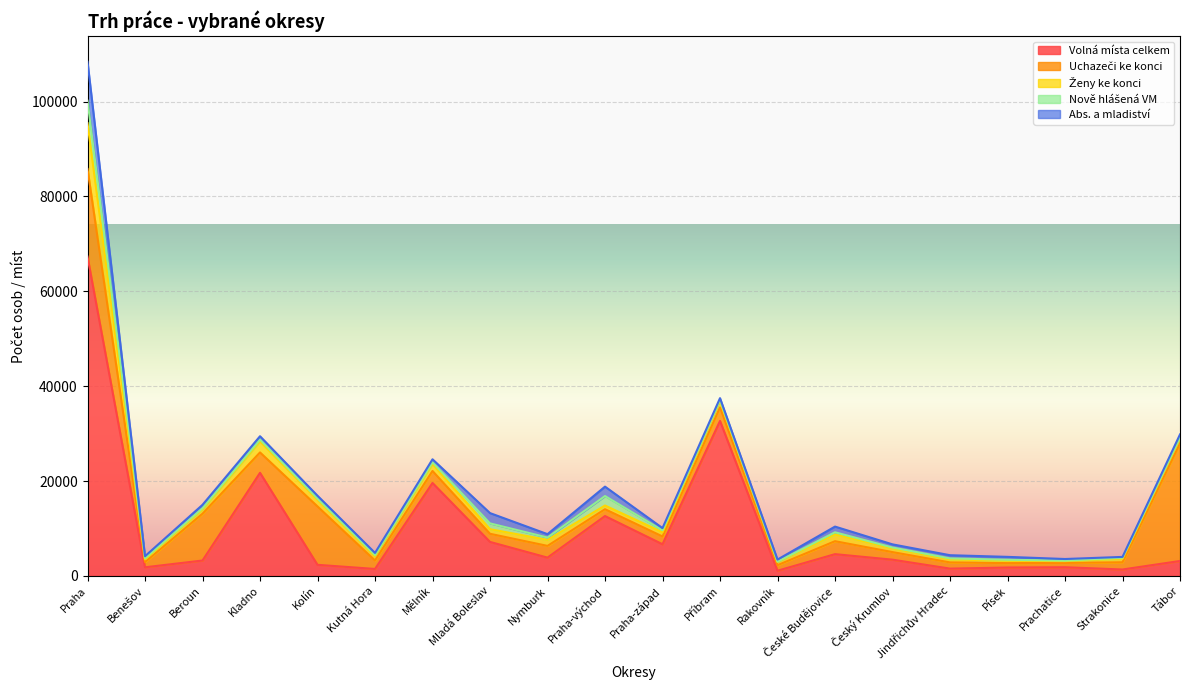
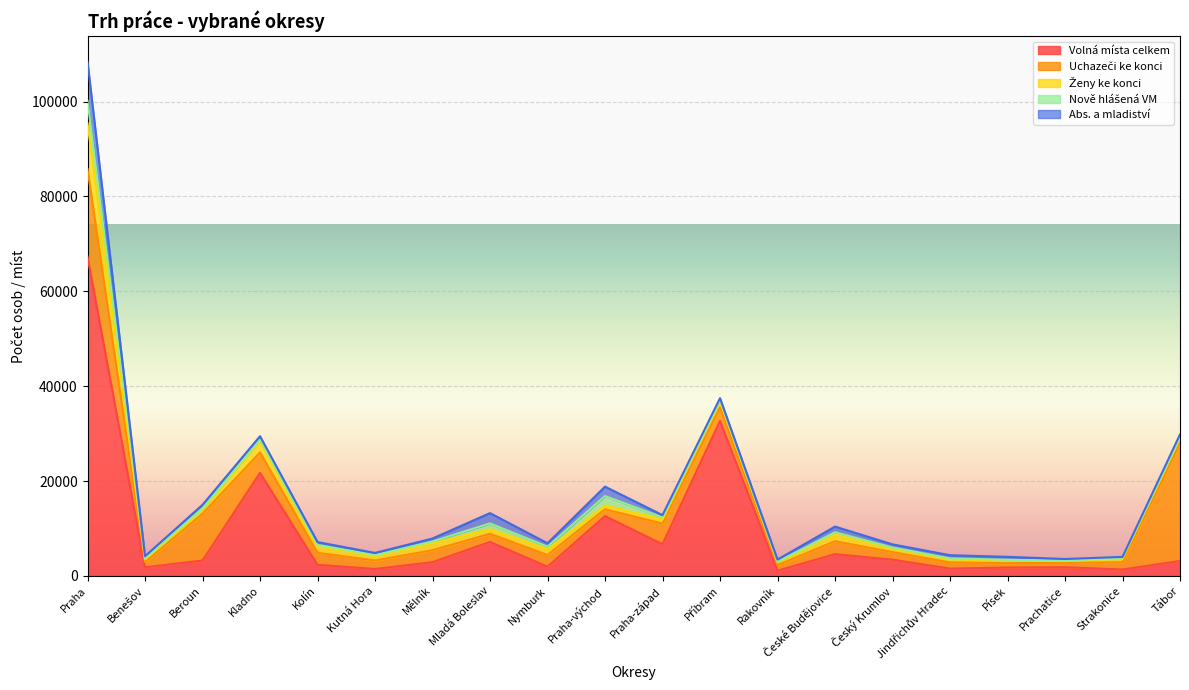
  {
    "Volná místa celkem": {
      "Praha": 67000,
      "Benešov": 2000,
      "Beroun": 3000,
      "Kladno": 22000,
      "Kolín": 2000,
      "Kutná Hora": 1000,
-     "Mělník": 20000,
+     "Mělník": 3000,
      "Mladá Boleslav": 7000,
-     "Nymburk": 4000,
+     "Nymburk": 2000,
      "Praha-východ": 13000,
      "Praha-západ": 7000,
      "Příbram": 33000,
      "Rakovník": 1000,
      "České Budějovice": 5000,
      "Český Krumlov": 3000,
      "Jindřichův Hradec": 2000,
      "Písek": 2000,
      "Prachatice": 2000,
      "Strakonice": 1000,
      "Tábor": 3000
    },
    "Uchazeči ke konci": {
      "Praha": 18000,
      "Benešov": 1000,
      "Beroun": 10000,
      "Kladno": 4000,
-     "Kolín": 12000,
+     "Kolín": 3000,
      "Kutná Hora": 2000,
      "Mělník": 3000,
      "Mladá Boleslav": 2000,
      "Nymburk": 2000,
      "Praha-východ": 1000,
-     "Praha-západ": 2000,
+     "Praha-západ": 4000,
      "Příbram": 3000,
      "Rakovník": 1000,
      "České Budějovice": 3000,
      "Český Krumlov": 2000,
      "Jindřichův Hradec": 1000,
      "Strakonice": 2000,
      "Tábor": 25000
    },
    "Ženy ke konci": {
      "Praha": 10000,
      "Mladá Boleslav": 1000,
      "Praha-východ": 1000
    },
    "Nově hlášená VM": {
      "Praha": 5000,
      "Mladá Boleslav": 1000,
      "Praha-východ": 2000
    },
    "Abs. a mladiství": {
      "Praha": 8000,
      "Beroun": 1000,
      "Kladno": 1000,
      "Kolín": 1000,
      "Mělník": 1000,
      "Mladá Boleslav": 2000,
      "Nymburk": 1000,
      "Praha-východ": 2000,
      "České Budějovice": 1000,
      "Český Krumlov": 1000,
      "Jindřichův Hradec": 1000,
      "Písek": 1000,
      "Tábor": 1000
    }
  }
